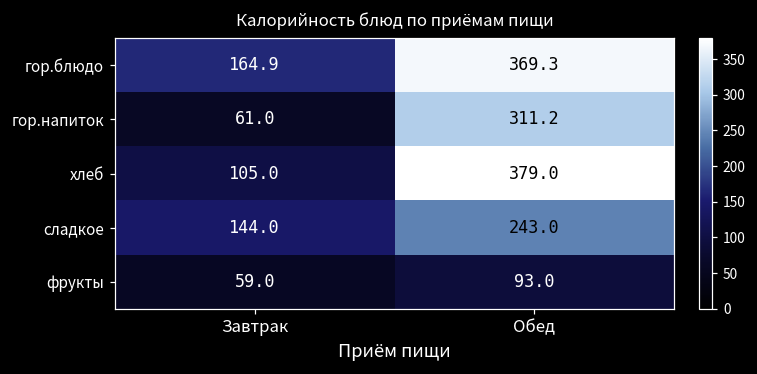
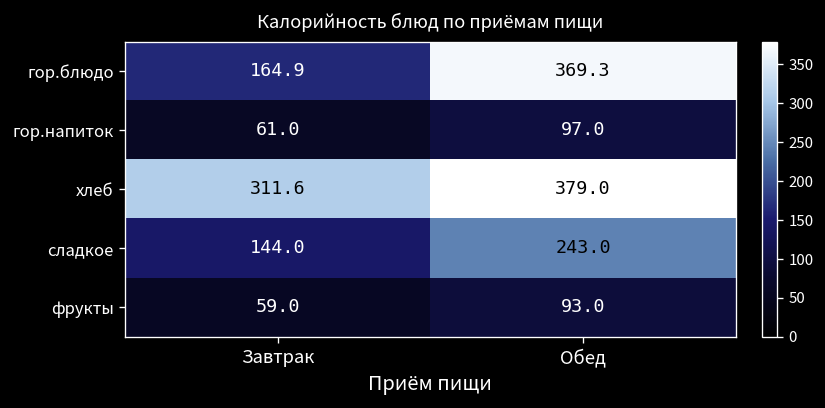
  {
    "гор.блюдо": {
      "Завтрак": 164.9,
      "Обед": 369.3
    },
    "гор.напиток": {
      "Завтрак": 61.0,
-     "Обед": 311.2
+     "Обед": 97.0
    },
    "хлеб": {
-     "Завтрак": 105.0,
+     "Завтрак": 311.6,
      "Обед": 379.0
    },
    "сладкое": {
      "Завтрак": 144.0,
      "Обед": 243.0
    },
    "фрукты": {
      "Завтрак": 59.0,
      "Обед": 93.0
    }
  }
